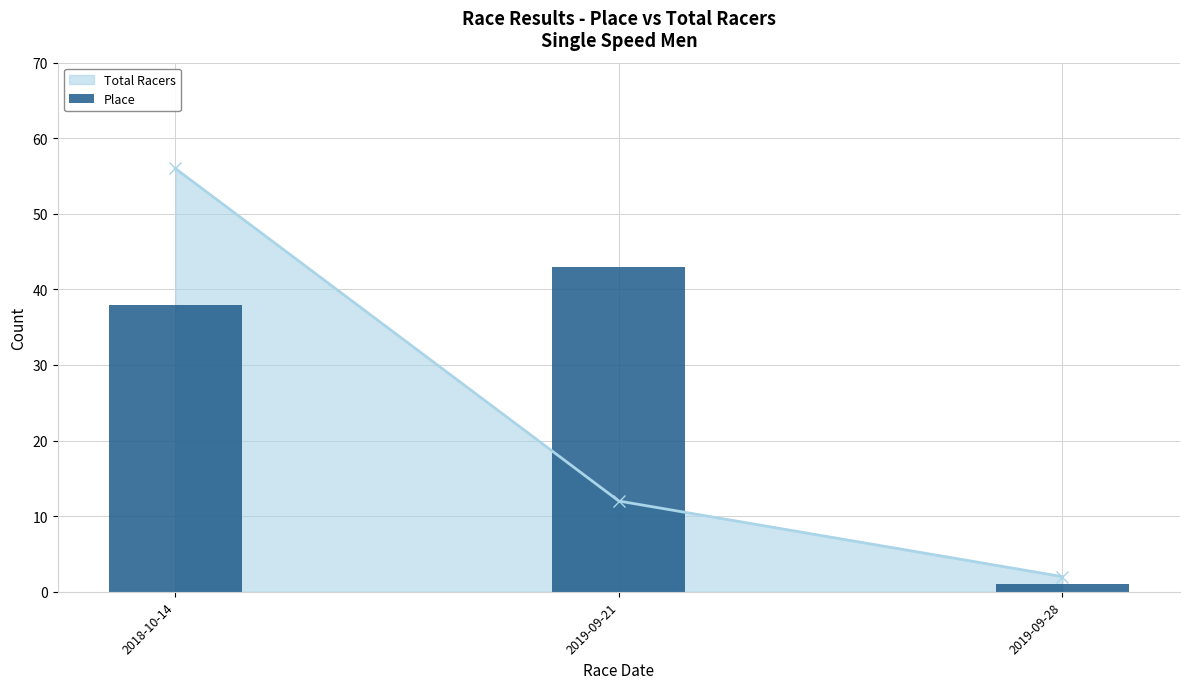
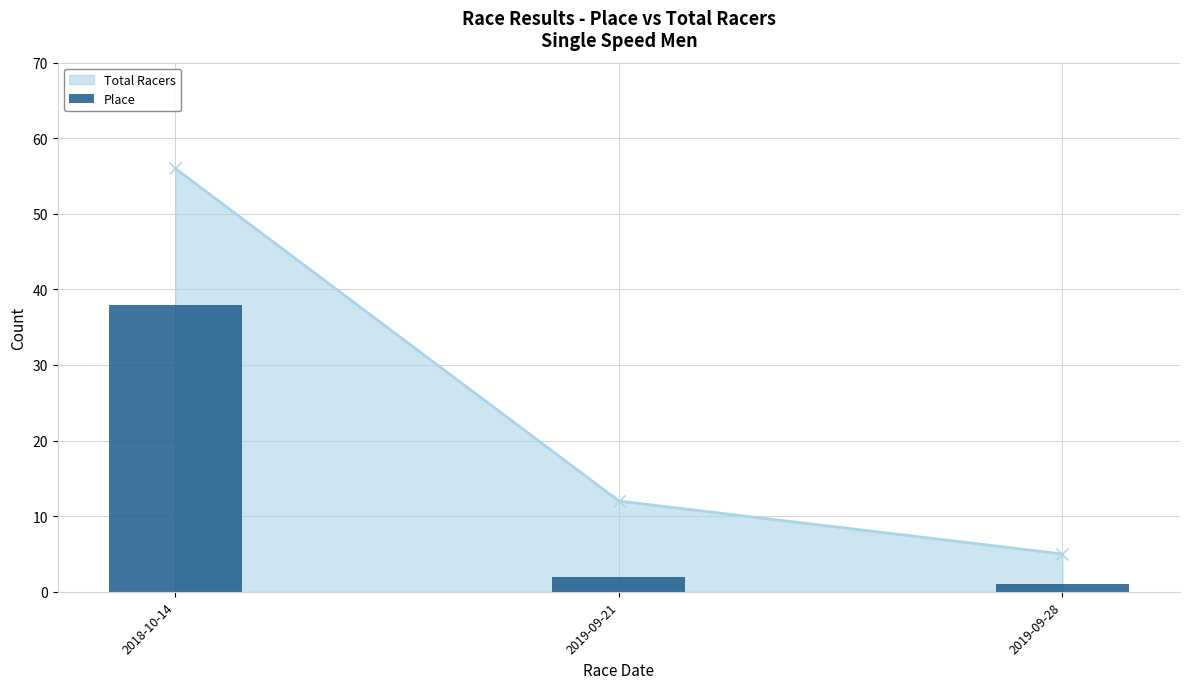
  {
    "Total Racers": {
      "2018-10-14": 56,
      "2019-09-21": 12,
-     "2019-09-28": 2
+     "2019-09-28": 5
    },
    "Place": {
      "2018-10-14": 38,
-     "2019-09-21": 43,
+     "2019-09-21": 2,
      "2019-09-28": 1
    }
  }
